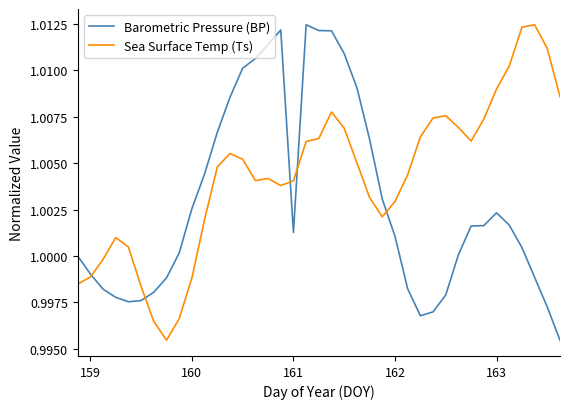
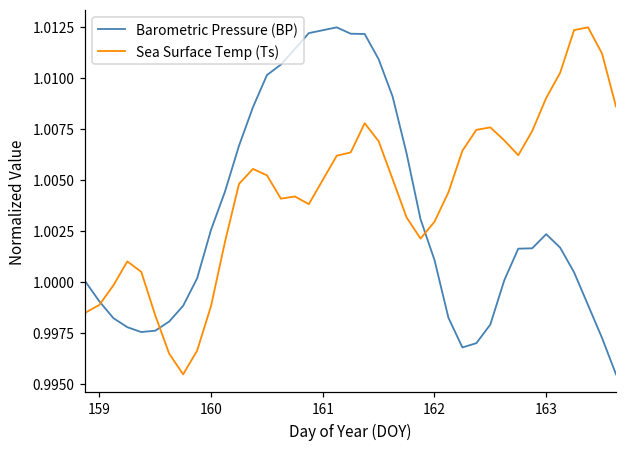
  {
    "Barometric Pressure (BP)": {
      "159": 0.9990,
      "160": 1.0025,
-     "161": 1.0013,
+     "161": 1.0123,
      "162": 1.0011,
      "163": 1.0023
    },
    "Sea Surface Temp (Ts)": {
      "159": 0.9989,
      "160": 0.9988,
-     "161": 1.0040,
+     "161": 1.0050,
      "162": 1.0029,
      "163": 1.0090
    }
  }
